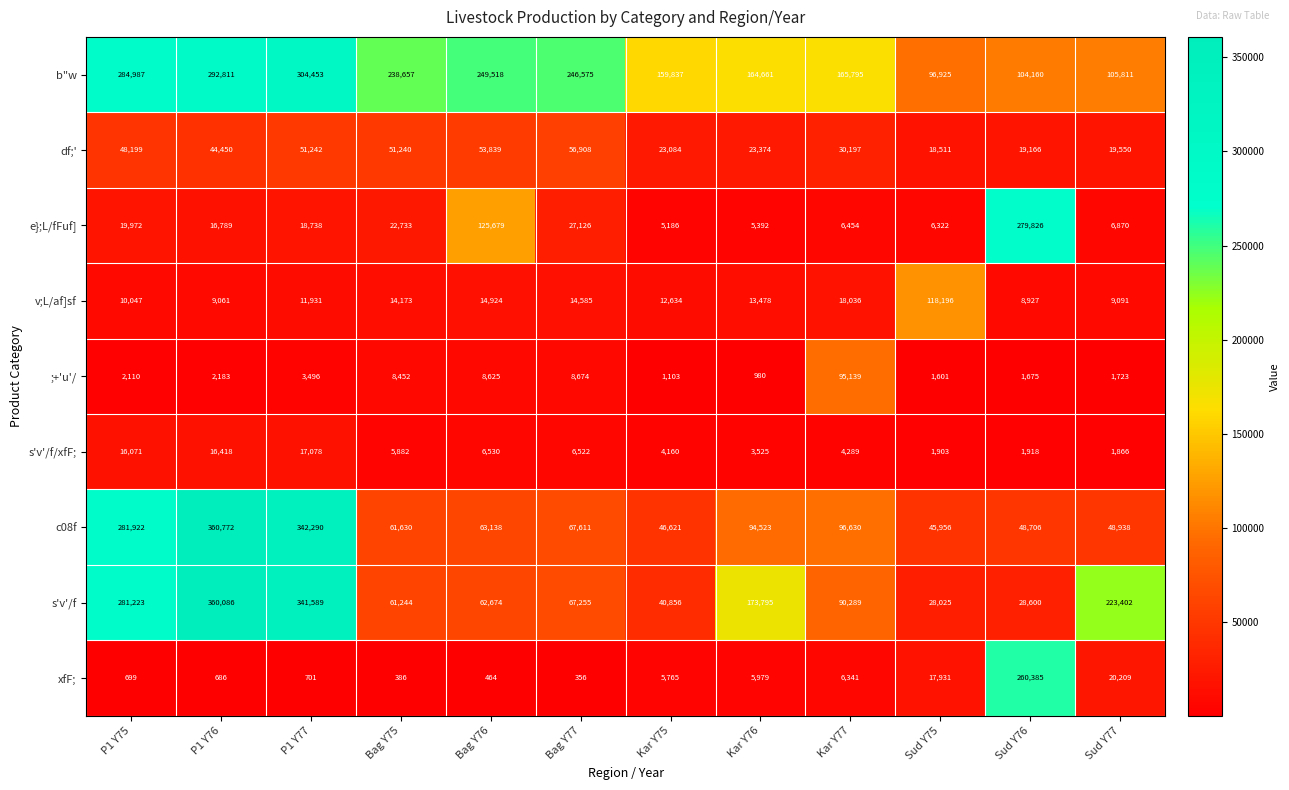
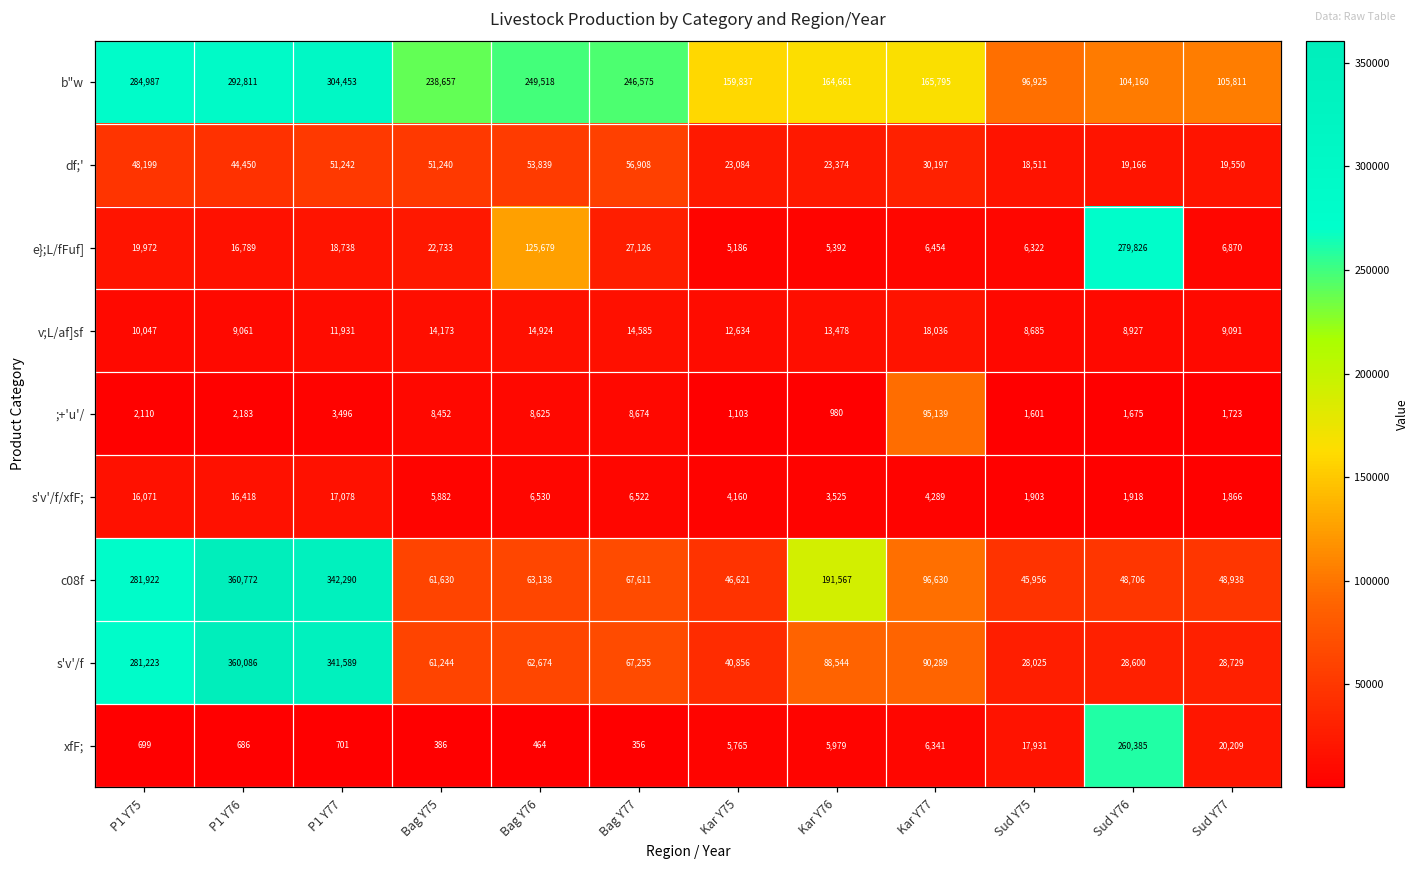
  {
    "b\"w": {
      "P1 Y75": "284,987",
      "P1 Y76": "292,811",
      "P1 Y77": "304,453",
      "Bag Y75": "238,657",
      "Bag Y76": "249,518",
      "Bag Y77": "246,575",
      "Kar Y75": "159,837",
      "Kar Y76": "164,661",
      "Kar Y77": "165,795",
      "Sud Y75": "96,925",
      "Sud Y76": "104,160",
      "Sud Y77": "105,811"
    },
    "df;'": {
      "P1 Y75": "48,199",
      "P1 Y76": "44,450",
      "P1 Y77": "51,242",
      "Bag Y75": "51,240",
      "Bag Y76": "53,839",
      "Bag Y77": "56,908",
      "Kar Y75": "23,084",
      "Kar Y76": "23,374",
      "Kar Y77": "30,197",
      "Sud Y75": "18,511",
      "Sud Y76": "19,166",
      "Sud Y77": "19,550"
    },
    "e};L/fFuf]": {
      "P1 Y75": "19,972",
      "P1 Y76": "16,789",
      "P1 Y77": "18,738",
      "Bag Y75": "22,733",
      "Bag Y76": "125,679",
      "Bag Y77": "27,126",
      "Kar Y75": "5,186",
      "Kar Y76": "5,392",
      "Kar Y77": "6,454",
      "Sud Y75": "6,322",
      "Sud Y76": "279,826",
      "Sud Y77": "6,870"
    },
    "v;L/af]sf": {
      "P1 Y75": "10,047",
      "P1 Y76": "9,061",
      "P1 Y77": "11,931",
      "Bag Y75": "14,173",
      "Bag Y76": "14,924",
      "Bag Y77": "14,585",
      "Kar Y75": "12,634",
      "Kar Y76": "13,478",
      "Kar Y77": "18,036",
-     "Sud Y75": "118,196",
+     "Sud Y75": "8,685",
      "Sud Y76": "8,927",
      "Sud Y77": "9,091"
    },
    ";+'u'/": {
      "P1 Y75": "2,110",
      "P1 Y76": "2,183",
      "P1 Y77": "3,496",
      "Bag Y75": "8,452",
      "Bag Y76": "8,625",
      "Bag Y77": "8,674",
      "Kar Y75": "1,103",
      "Kar Y76": "980",
      "Kar Y77": "95,139",
      "Sud Y75": "1,601",
      "Sud Y76": "1,675",
      "Sud Y77": "1,723"
    },
    "s'v'/f/xfF;": {
      "P1 Y75": "16,071",
      "P1 Y76": "16,418",
      "P1 Y77": "17,078",
      "Bag Y75": "5,882",
      "Bag Y76": "6,530",
      "Bag Y77": "6,522",
      "Kar Y75": "4,160",
      "Kar Y76": "3,525",
      "Kar Y77": "4,289",
      "Sud Y75": "1,903",
      "Sud Y76": "1,918",
      "Sud Y77": "1,866"
    },
    "c08f": {
      "P1 Y75": "281,922",
      "P1 Y76": "360,772",
      "P1 Y77": "342,290",
      "Bag Y75": "61,630",
      "Bag Y76": "63,138",
      "Bag Y77": "67,611",
      "Kar Y75": "46,621",
-     "Kar Y76": "94,523",
+     "Kar Y76": "191,567",
      "Kar Y77": "96,630",
      "Sud Y75": "45,956",
      "Sud Y76": "48,706",
      "Sud Y77": "48,938"
    },
    "s'v'/f": {
      "P1 Y75": "281,223",
      "P1 Y76": "360,086",
      "P1 Y77": "341,589",
      "Bag Y75": "61,244",
      "Bag Y76": "62,674",
      "Bag Y77": "67,255",
      "Kar Y75": "40,856",
-     "Kar Y76": "173,795",
+     "Kar Y76": "88,544",
      "Kar Y77": "90,289",
      "Sud Y75": "28,025",
      "Sud Y76": "28,600",
-     "Sud Y77": "223,402"
+     "Sud Y77": "28,729"
    },
    "xfF;": {
      "P1 Y75": "699",
      "P1 Y76": "686",
      "P1 Y77": "701",
      "Bag Y75": "386",
      "Bag Y76": "464",
      "Bag Y77": "356",
      "Kar Y75": "5,765",
      "Kar Y76": "5,979",
      "Kar Y77": "6,341",
      "Sud Y75": "17,931",
      "Sud Y76": "260,385",
      "Sud Y77": "20,209"
    }
  }
